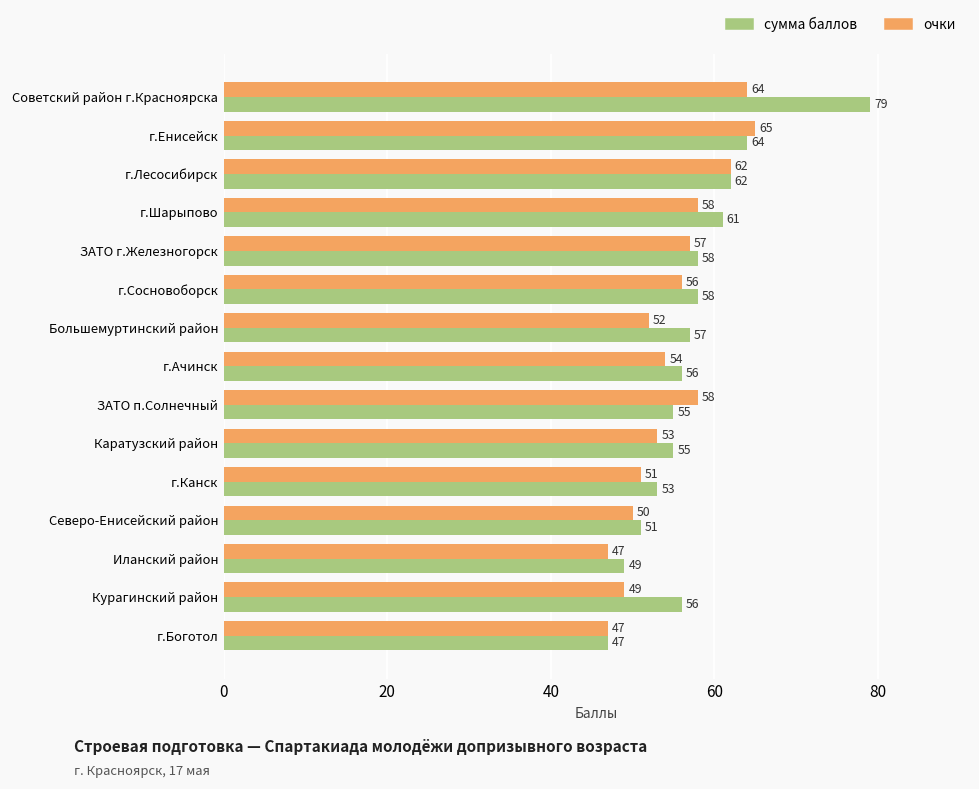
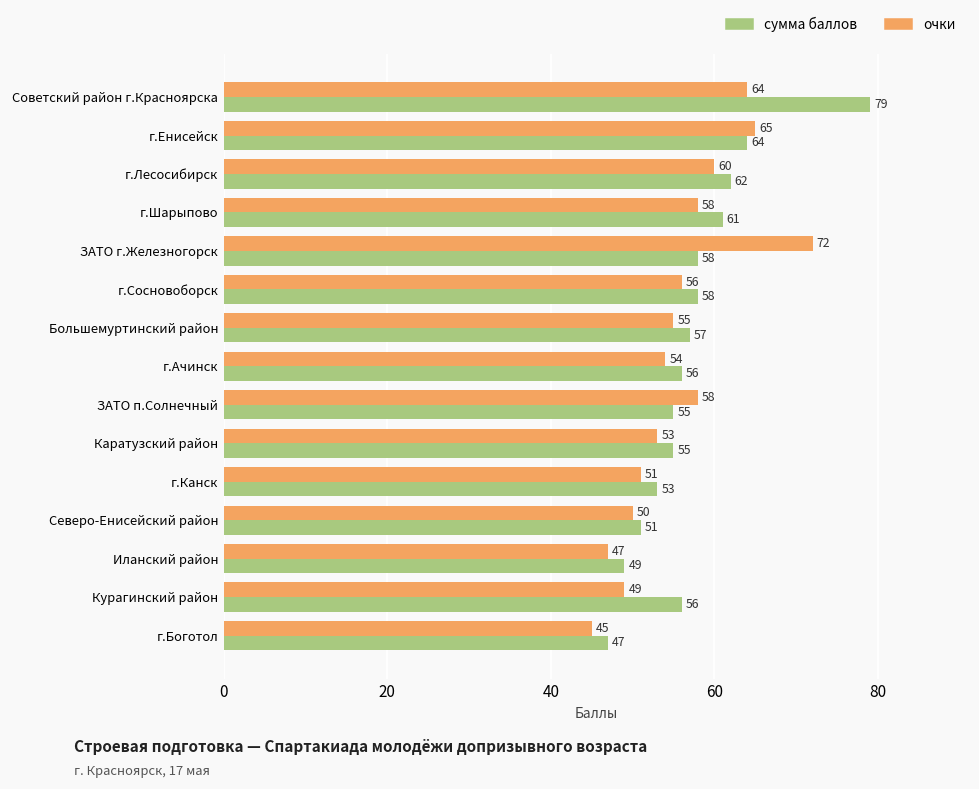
  {
    "сумма баллов": {
      "Советский район г.Красноярска": 79,
      "г.Енисейск": 64,
      "г.Лесосибирск": 62,
      "г.Шарыпово": 61,
      "ЗАТО г.Железногорск": 58,
      "г.Сосновоборск": 58,
      "Большемуртинский район": 57,
      "г.Ачинск": 56,
      "ЗАТО п.Солнечный": 55,
      "Каратузский район": 55,
      "г.Канск": 53,
      "Северо-Енисейский район": 51,
      "Иланский район": 49,
      "Курагинский район": 56,
      "г.Боготол": 47
    },
    "очки": {
      "Советский район г.Красноярска": 64,
      "г.Енисейск": 65,
-     "г.Лесосибирск": 62,
+     "г.Лесосибирск": 60,
      "г.Шарыпово": 58,
-     "ЗАТО г.Железногорск": 57,
+     "ЗАТО г.Железногорск": 72,
      "г.Сосновоборск": 56,
-     "Большемуртинский район": 52,
+     "Большемуртинский район": 55,
      "г.Ачинск": 54,
      "ЗАТО п.Солнечный": 58,
      "Каратузский район": 53,
      "г.Канск": 51,
      "Северо-Енисейский район": 50,
      "Иланский район": 47,
      "Курагинский район": 49,
-     "г.Боготол": 47
+     "г.Боготол": 45
    }
  }
